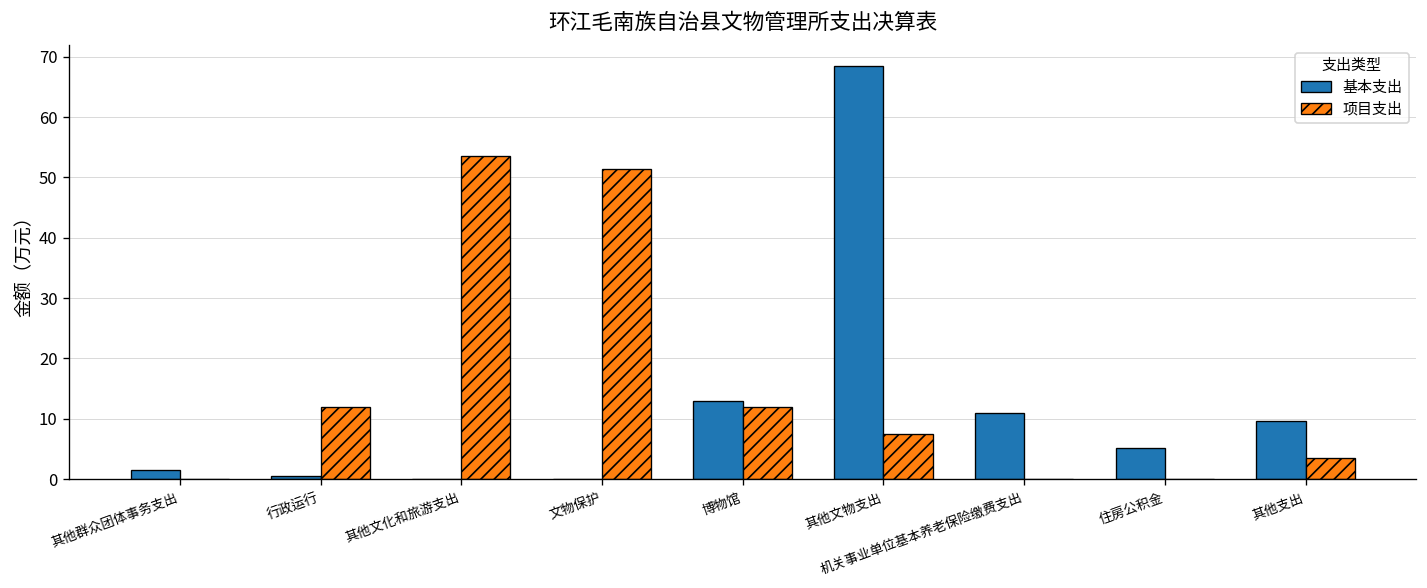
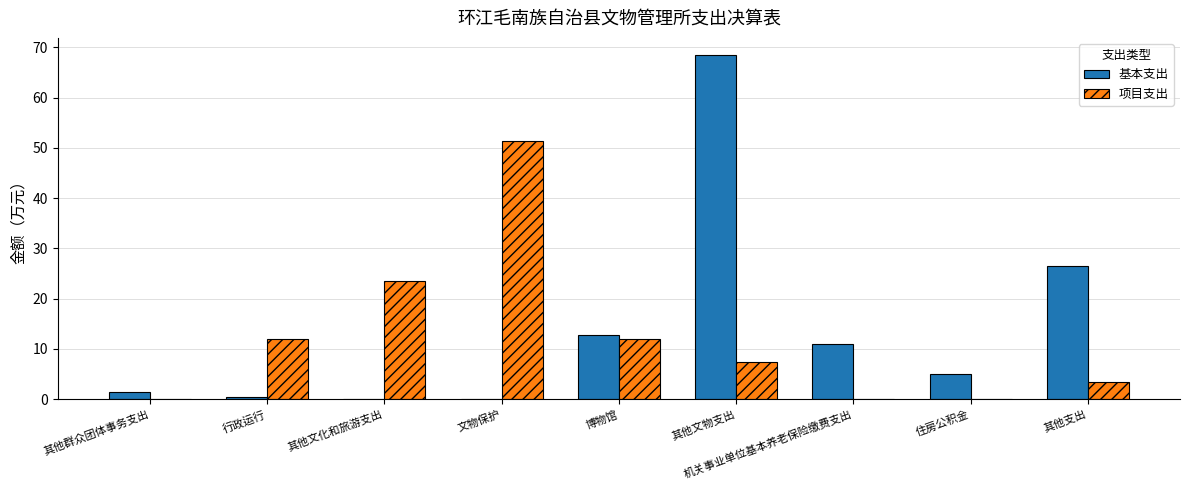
  {
    "基本支出": {
      "其他群众团体事务支出": 1,
      "行政运行": 1,
      "其他文化和旅游支出": 0,
      "文物保护": 0,
      "博物馆": 13,
      "其他文物支出": 68,
      "机关事业单位基本养老保险缴费支出": 11,
      "住房公积金": 5,
-     "其他支出": 10
+     "其他支出": 26
    },
    "项目支出": {
      "其他群众团体事务支出": 0,
      "行政运行": 12,
-     "其他文化和旅游支出": 53,
+     "其他文化和旅游支出": 24,
      "文物保护": 51,
      "博物馆": 12,
      "其他文物支出": 8,
      "机关事业单位基本养老保险缴费支出": 0,
      "住房公积金": 0,
      "其他支出": 4
    }
  }
